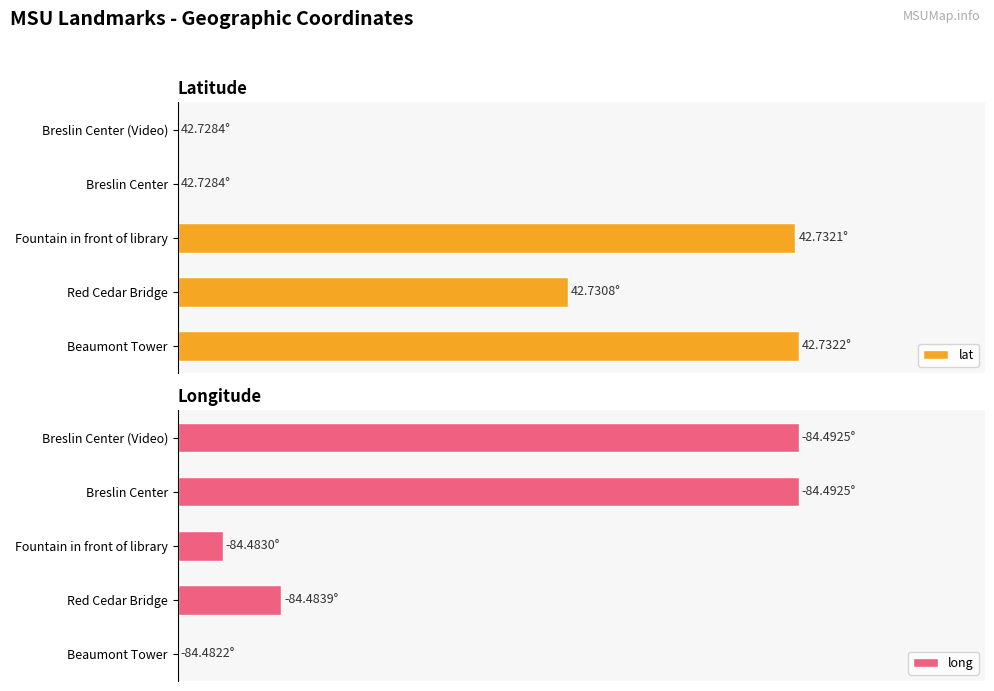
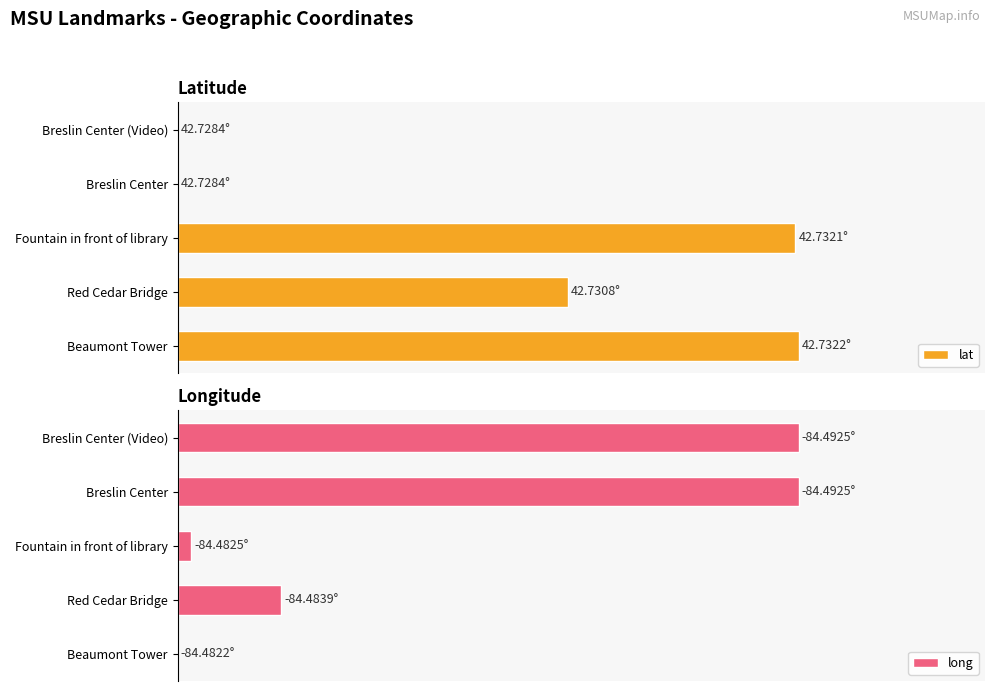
  {
    "Longitude": {
-     "Fountain in front of library": "-84.4830°"
+     "Fountain in front of library": "-84.4825°"
    }
  }
